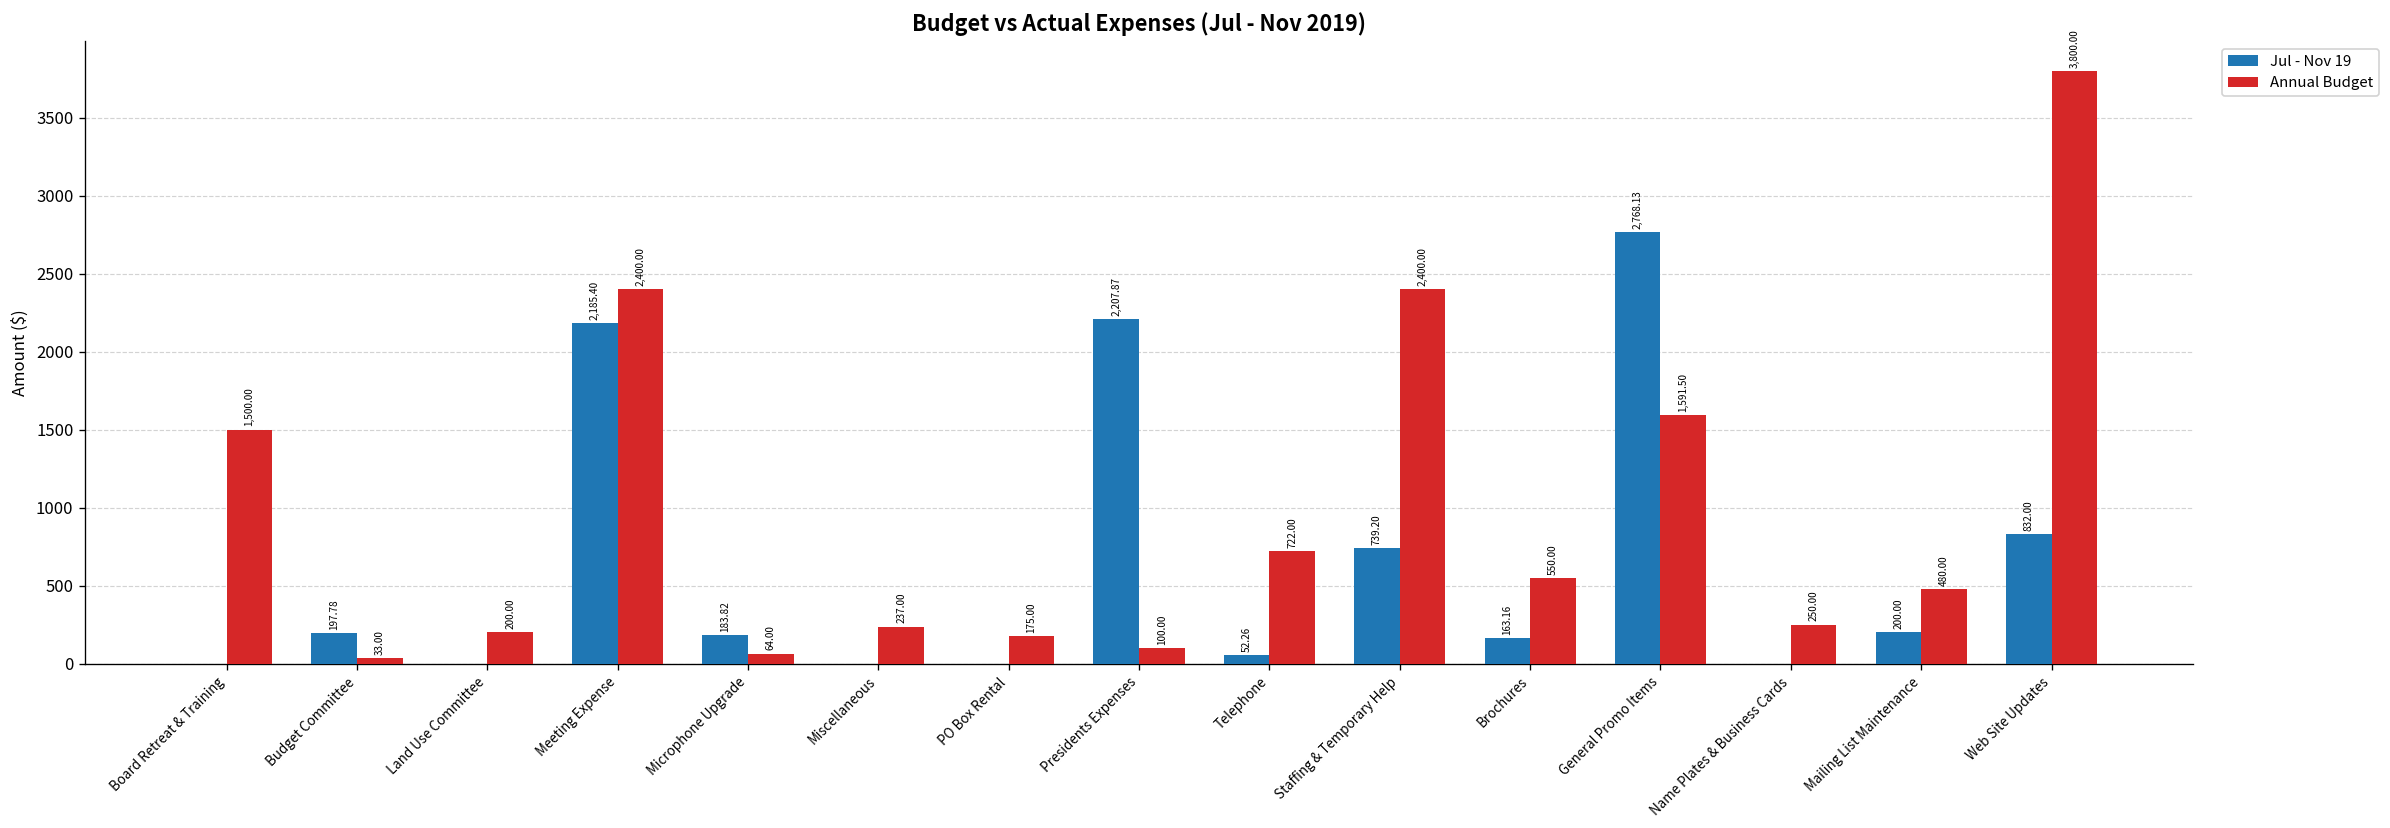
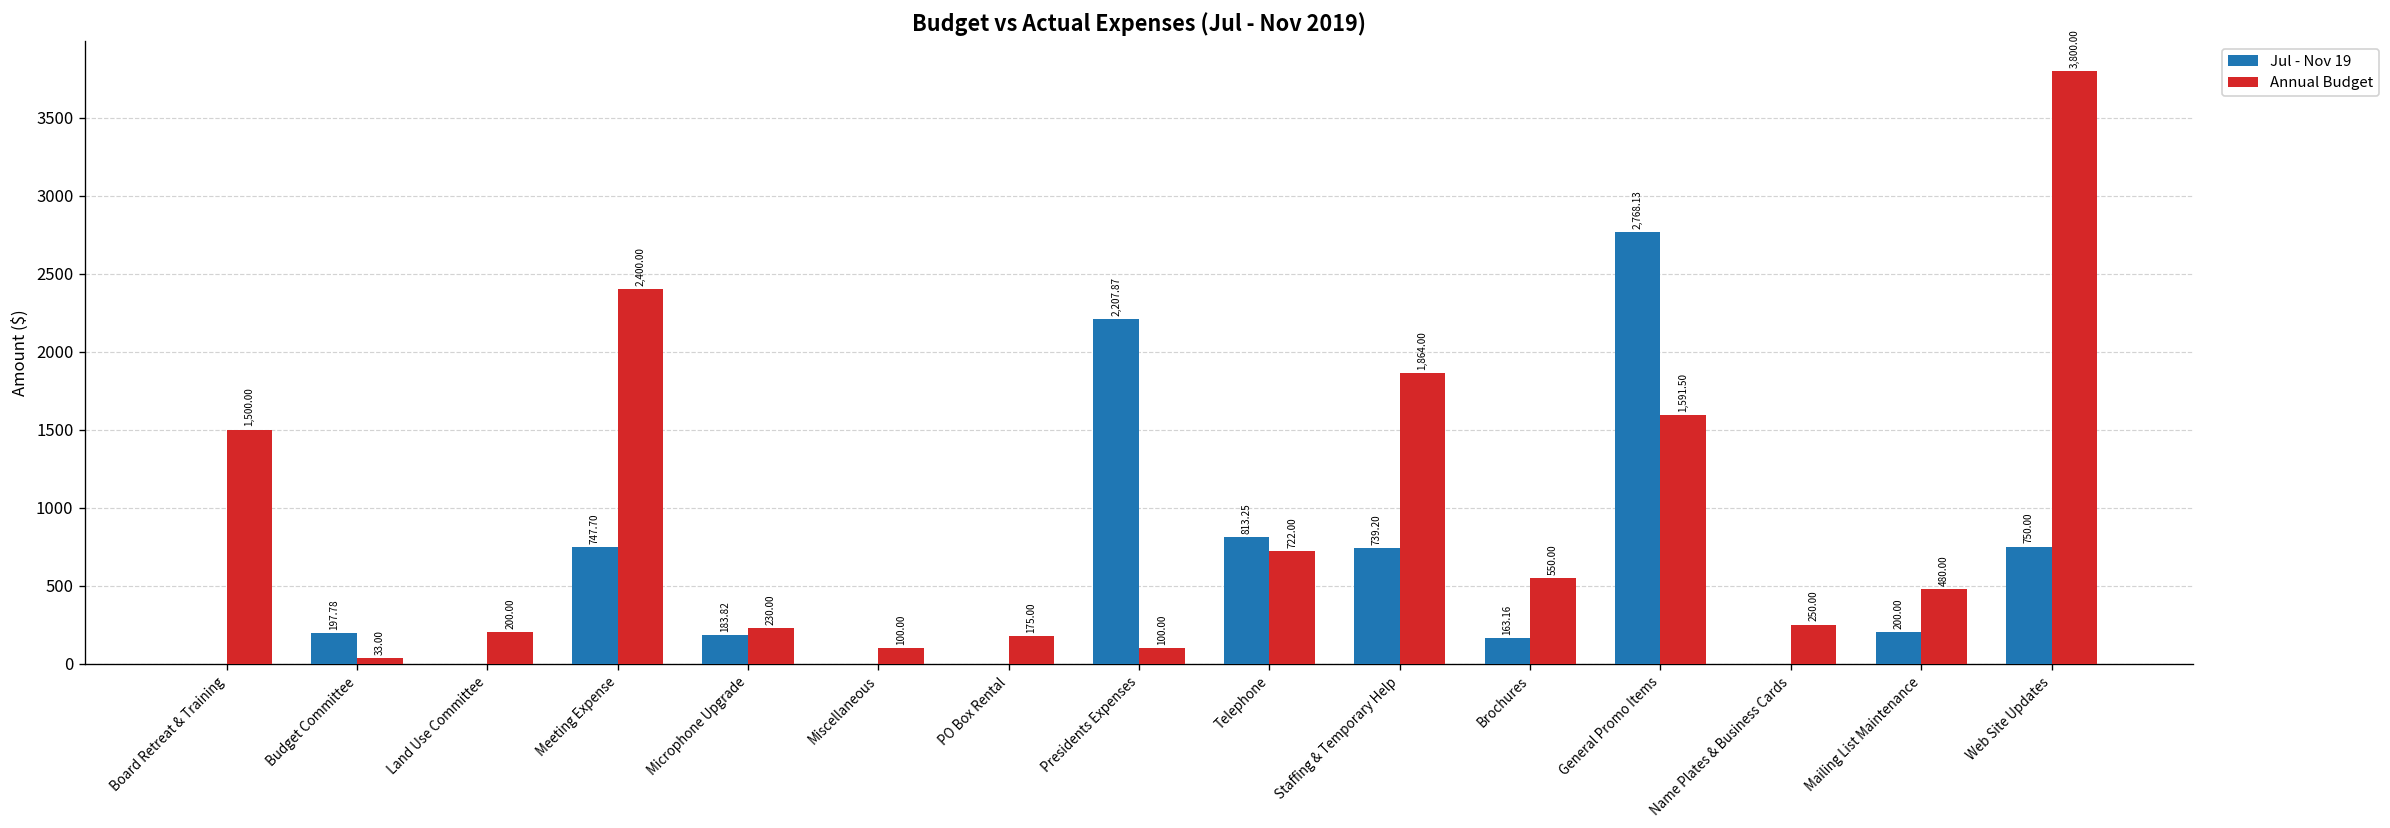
  {
    "Jul - Nov 19": {
      "Budget Committee": "197.78",
-     "Meeting Expense": "2,185.40",
+     "Meeting Expense": "747.70",
      "Microphone Upgrade": "183.82",
      "Presidents Expenses": "2,207.87",
-     "Telephone": "52.26",
+     "Telephone": "813.25",
      "Staffing & Temporary Help": "739.20",
      "Brochures": "163.16",
      "General Promo Items": "2,768.13",
      "Mailing List Maintenance": "200.00",
-     "Web Site Updates": "832.00"
+     "Web Site Updates": "750.00"
    },
    "Annual Budget": {
      "Board Retreat & Training": "1,500.00",
      "Budget Committee": "33.00",
      "Land Use Committee": "200.00",
      "Meeting Expense": "2,400.00",
-     "Microphone Upgrade": "64.00",
-     "Miscellaneous": "237.00",
+     "Microphone Upgrade": "230.00",
+     "Miscellaneous": "100.00",
      "PO Box Rental": "175.00",
      "Presidents Expenses": "100.00",
      "Telephone": "722.00",
-     "Staffing & Temporary Help": "2,400.00",
+     "Staffing & Temporary Help": "1,864.00",
      "Brochures": "550.00",
      "General Promo Items": "1,591.50",
      "Name Plates & Business Cards": "250.00",
      "Mailing List Maintenance": "480.00",
      "Web Site Updates": "3,800.00"
    }
  }
